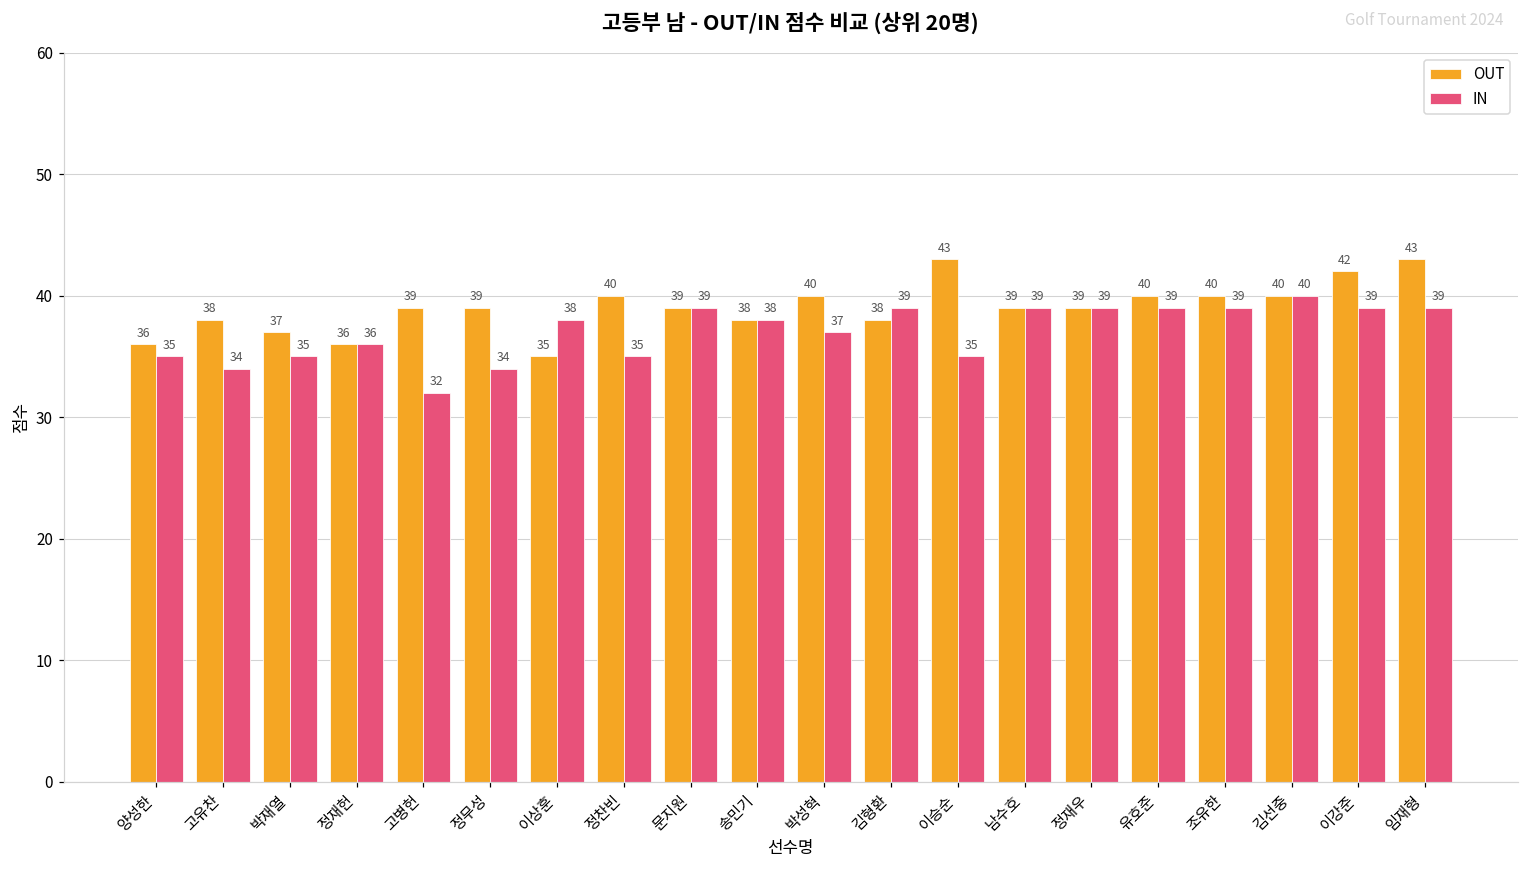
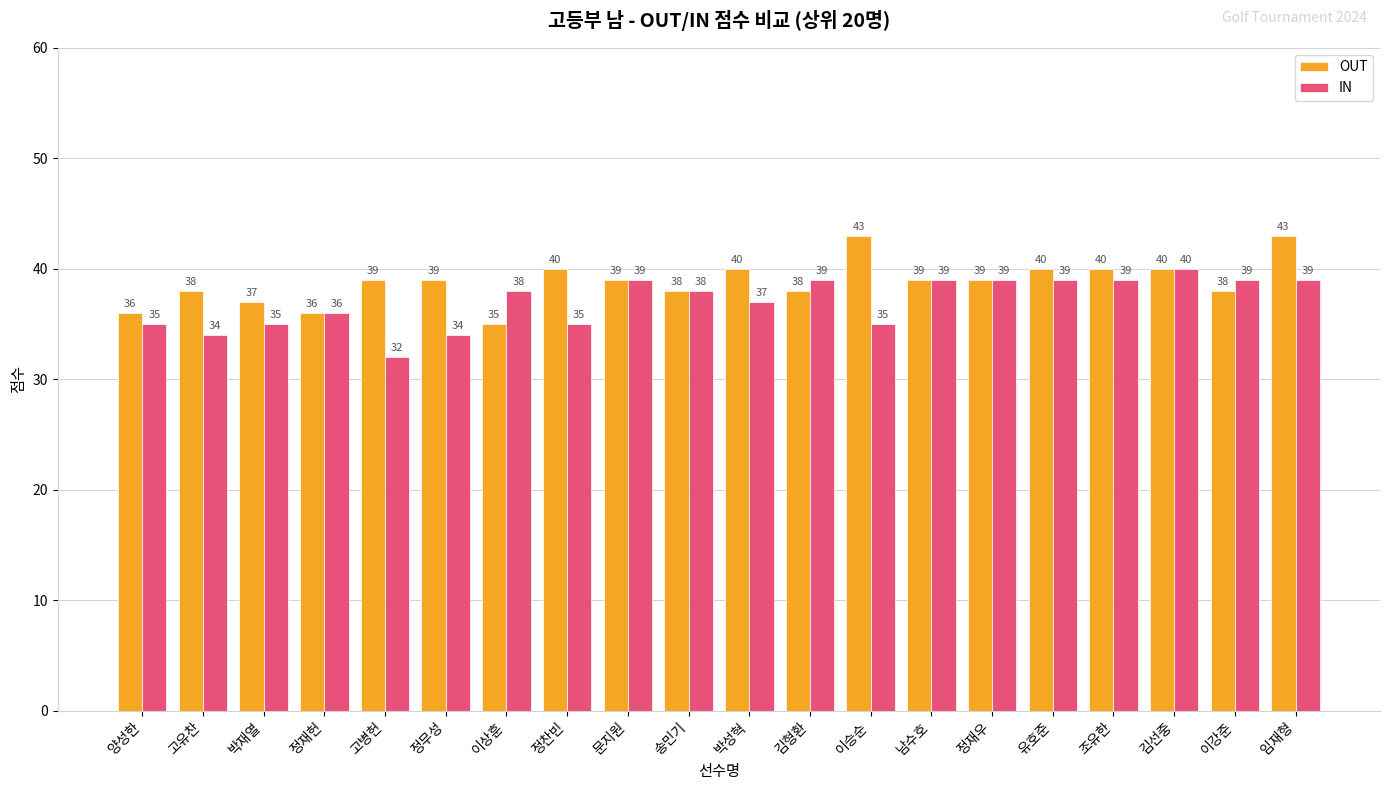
  {
    "OUT": {
      "양성한": 36,
      "고유찬": 38,
      "박재열": 37,
      "정재헌": 36,
      "고병헌": 39,
      "정무성": 39,
      "이상훈": 35,
      "정찬빈": 40,
      "문지원": 39,
      "송민기": 38,
      "박성혁": 40,
      "김형환": 38,
      "이승순": 43,
      "남수호": 39,
      "정재우": 39,
      "유호준": 40,
      "조유한": 40,
      "김선중": 40,
-     "이강준": 42,
+     "이강준": 38,
      "임재형": 43
    },
    "IN": {
      "양성한": 35,
      "고유찬": 34,
      "박재열": 35,
      "정재헌": 36,
      "고병헌": 32,
      "정무성": 34,
      "이상훈": 38,
      "정찬빈": 35,
      "문지원": 39,
      "송민기": 38,
      "박성혁": 37,
      "김형환": 39,
      "이승순": 35,
      "남수호": 39,
      "정재우": 39,
      "유호준": 39,
      "조유한": 39,
      "김선중": 40,
      "이강준": 39,
      "임재형": 39
    }
  }
